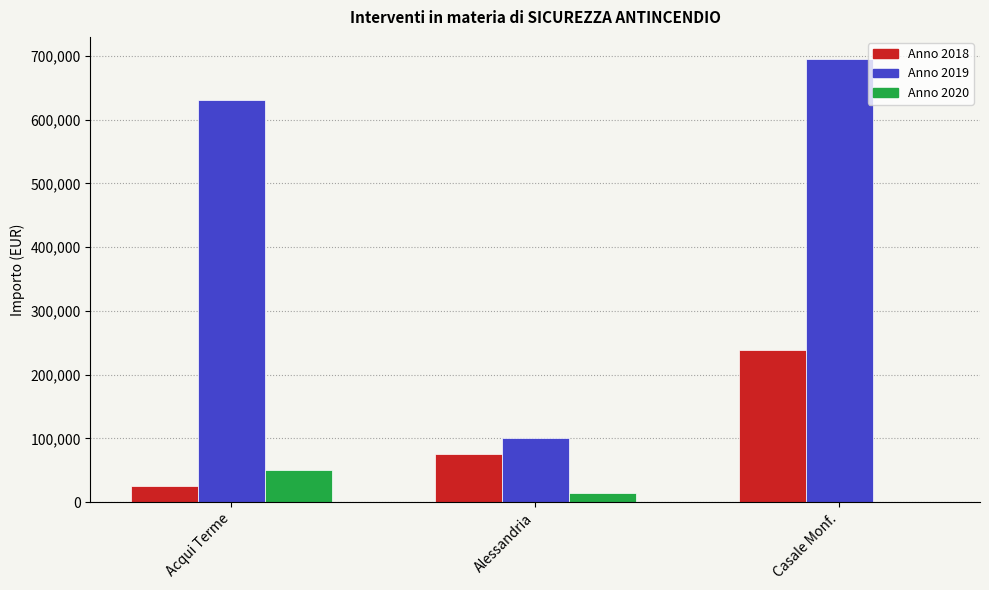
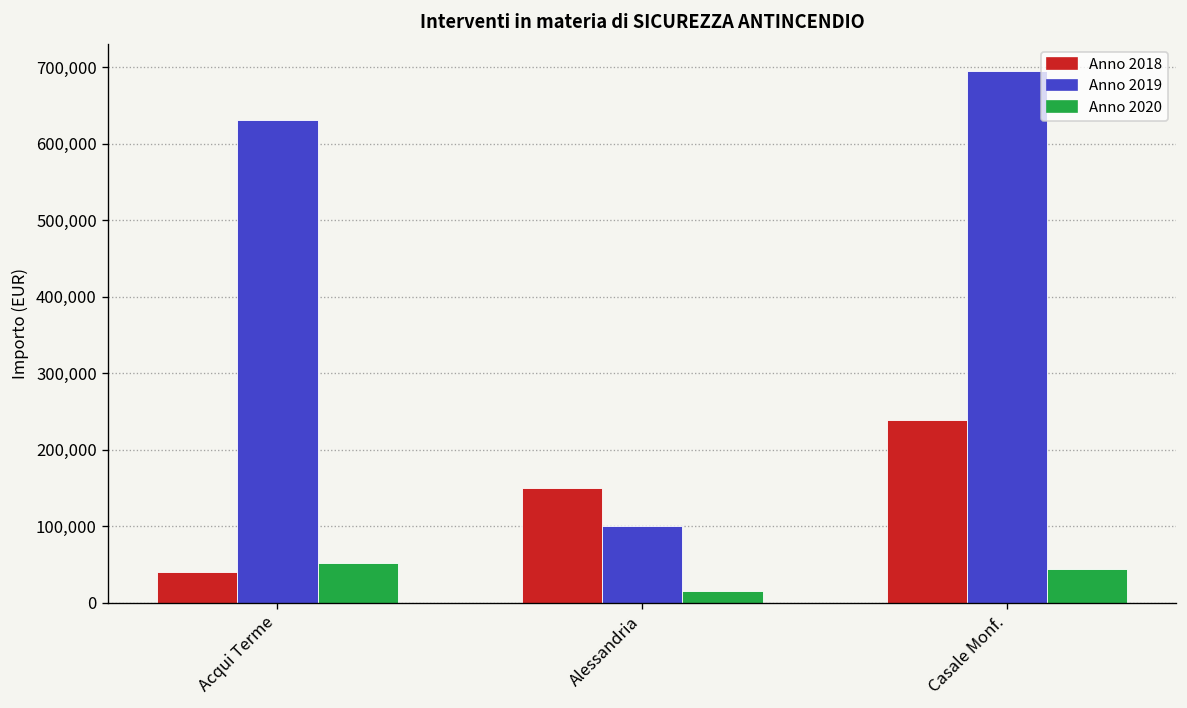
  {
    "Anno 2018": {
-     "Acqui Terme": "20,000",
-     "Alessandria": "80,000",
+     "Acqui Terme": "40,000",
+     "Alessandria": "150,000",
      "Casale Monf.": "240,000"
    },
    "Anno 2019": {
      "Acqui Terme": "630,000",
      "Alessandria": "100,000",
      "Casale Monf.": "700,000"
    },
    "Anno 2020": {
      "Acqui Terme": "50,000",
      "Alessandria": "20,000",
-     "Casale Monf.": "0"
+     "Casale Monf.": "40,000"
    }
  }
